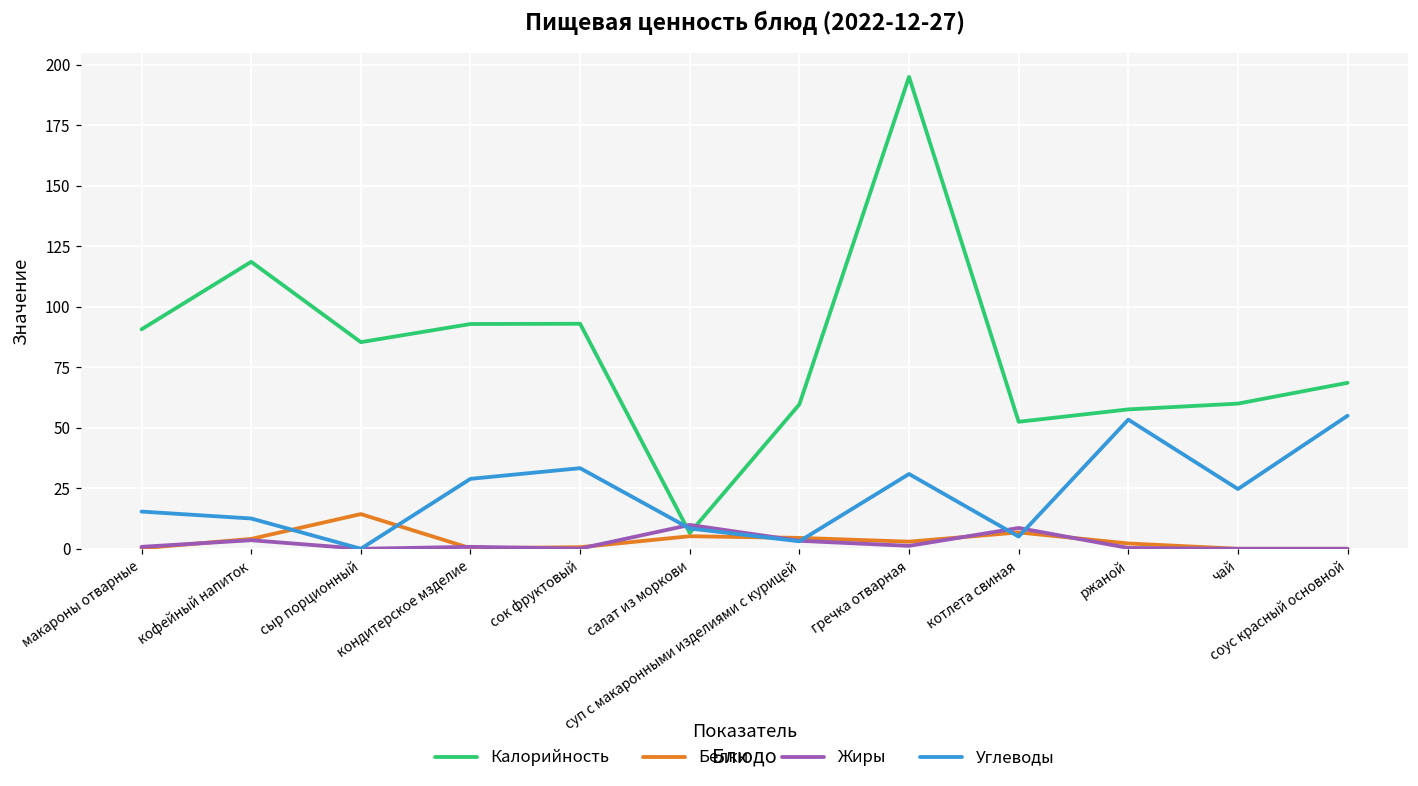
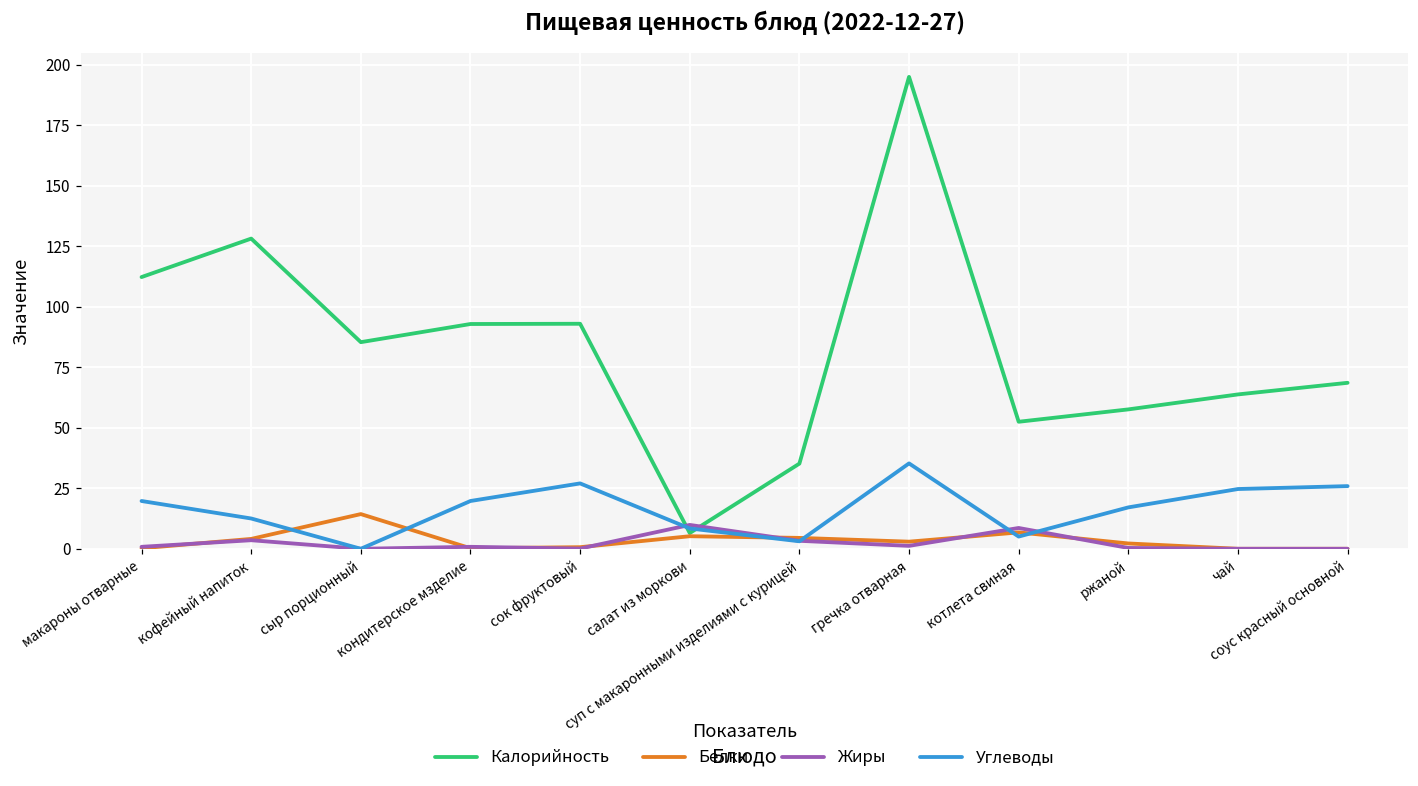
  {
    "Калорийность": {
-     "макароны отварные": 91,
-     "кофейный напиток": 119,
+     "макароны отварные": 112,
+     "кофейный напиток": 128,
      "сыр порционный": 85,
      "кондитерское мзделие": 93,
      "сок фруктовый": 93,
      "салат из моркови": 7,
-     "суп с макаронными изделиями с курицей": 60,
+     "суп с макаронными изделиями с курицей": 35,
      "гречка отварная": 195,
      "котлета свиная": 53,
      "ржаной": 58,
-     "чай": 60,
+     "чай": 64,
      "соус красный основной": 69
    },
    "Белки": {
      "сыр порционный": 14,
      "салат из моркови": 5,
      "суп с макаронными изделиями с курицей": 5,
      "гречка отварная": 3,
      "котлета свиная": 7,
      "ржаной": 2
    },
    "Жиры": {
      "салат из моркови": 10,
      "гречка отварная": 1,
      "котлета свиная": 9,
      "ржаной": 0
    },
    "Углеводы": {
-     "макароны отварные": 15,
+     "макароны отварные": 20,
      "кофейный напиток": 13,
-     "кондитерское мзделие": 29,
-     "сок фруктовый": 33,
+     "кондитерское мзделие": 20,
+     "сок фруктовый": 27,
      "салат из моркови": 8,
-     "гречка отварная": 31,
+     "гречка отварная": 35,
      "котлета свиная": 5,
-     "ржаной": 53,
+     "ржаной": 17,
      "чай": 25,
-     "соус красный основной": 55
+     "соус красный основной": 26
    }
  }
